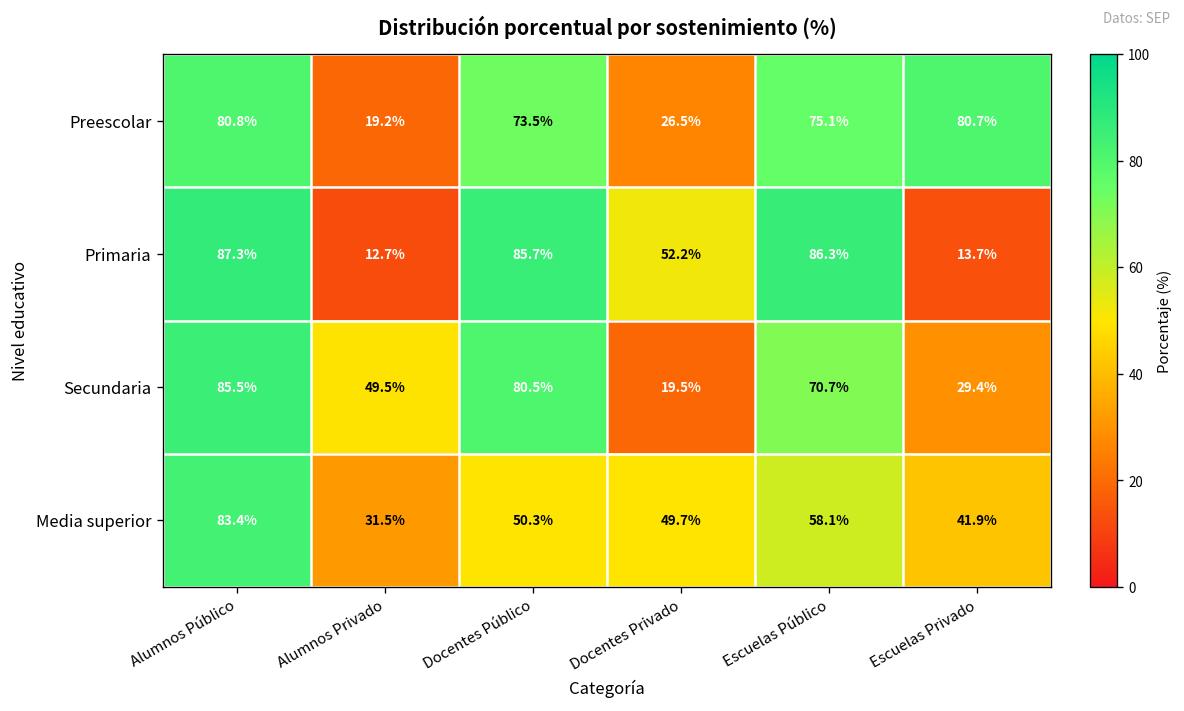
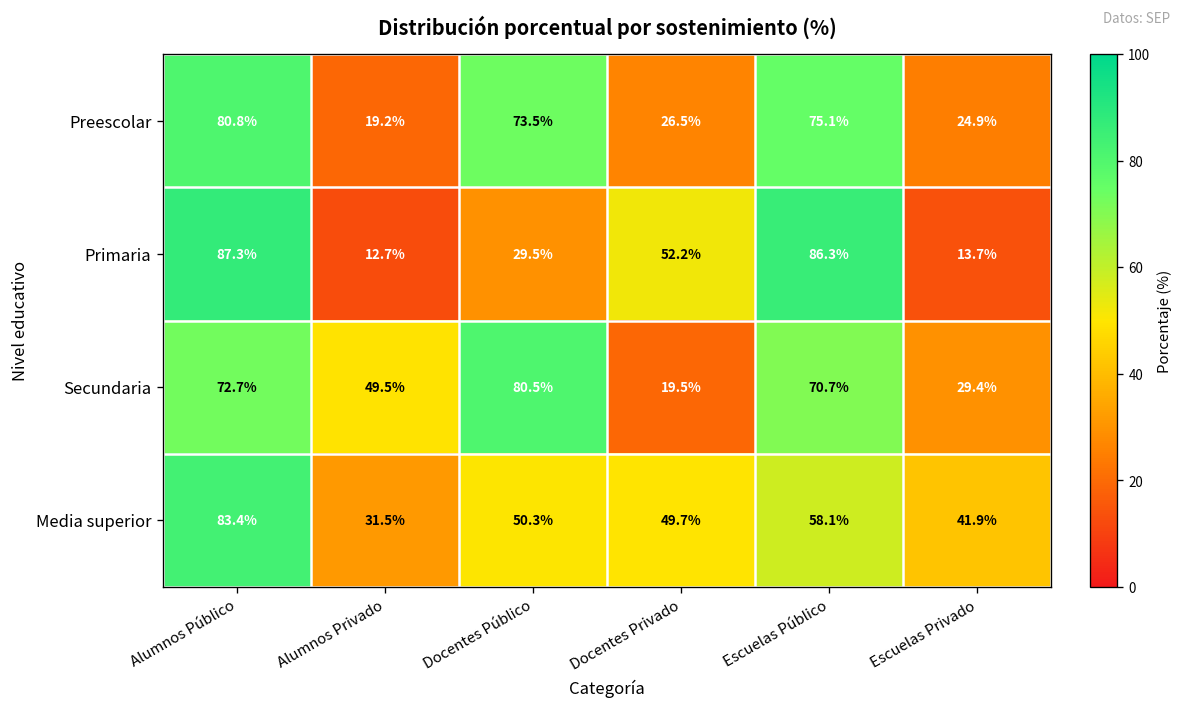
  {
    "Preescolar": {
      "Alumnos Público": "80.8%",
      "Alumnos Privado": "19.2%",
      "Docentes Público": "73.5%",
      "Docentes Privado": "26.5%",
      "Escuelas Público": "75.1%",
-     "Escuelas Privado": "80.7%"
+     "Escuelas Privado": "24.9%"
    },
    "Primaria": {
      "Alumnos Público": "87.3%",
      "Alumnos Privado": "12.7%",
-     "Docentes Público": "85.7%",
+     "Docentes Público": "29.5%",
      "Docentes Privado": "52.2%",
      "Escuelas Público": "86.3%",
      "Escuelas Privado": "13.7%"
    },
    "Secundaria": {
-     "Alumnos Público": "85.5%",
+     "Alumnos Público": "72.7%",
      "Alumnos Privado": "49.5%",
      "Docentes Público": "80.5%",
      "Docentes Privado": "19.5%",
      "Escuelas Público": "70.7%",
      "Escuelas Privado": "29.4%"
    },
    "Media superior": {
      "Alumnos Público": "83.4%",
      "Alumnos Privado": "31.5%",
      "Docentes Público": "50.3%",
      "Docentes Privado": "49.7%",
      "Escuelas Público": "58.1%",
      "Escuelas Privado": "41.9%"
    }
  }
